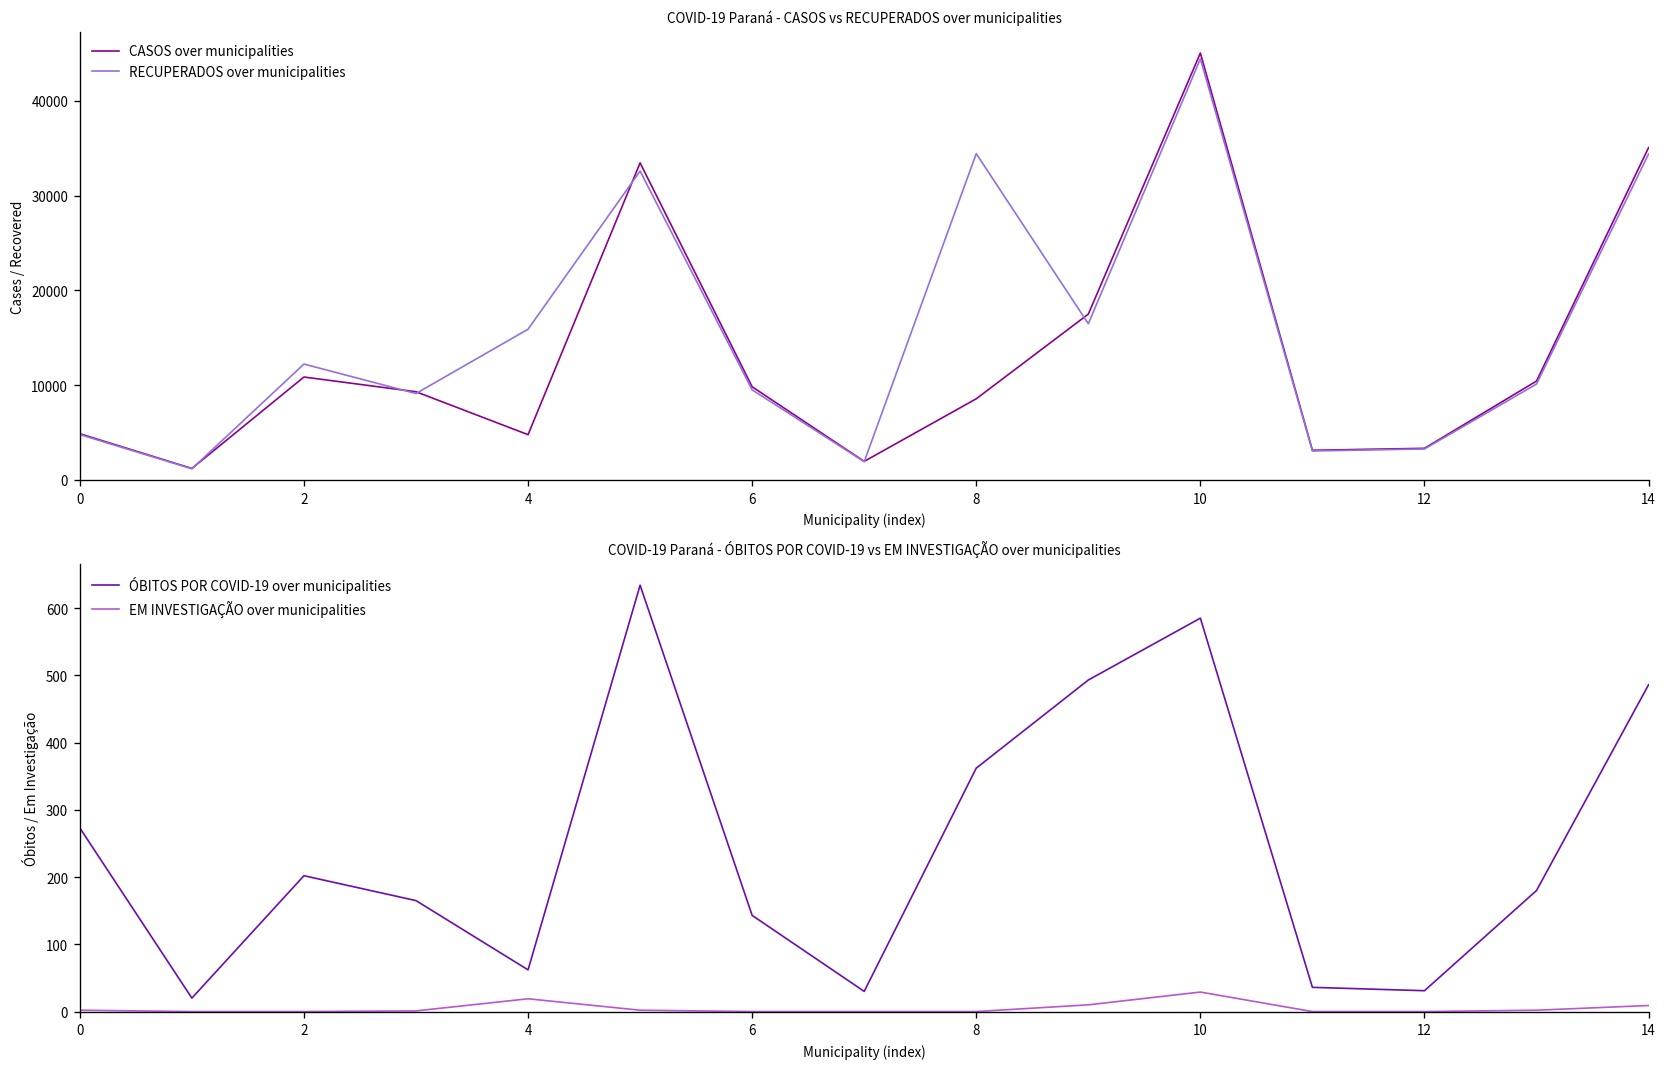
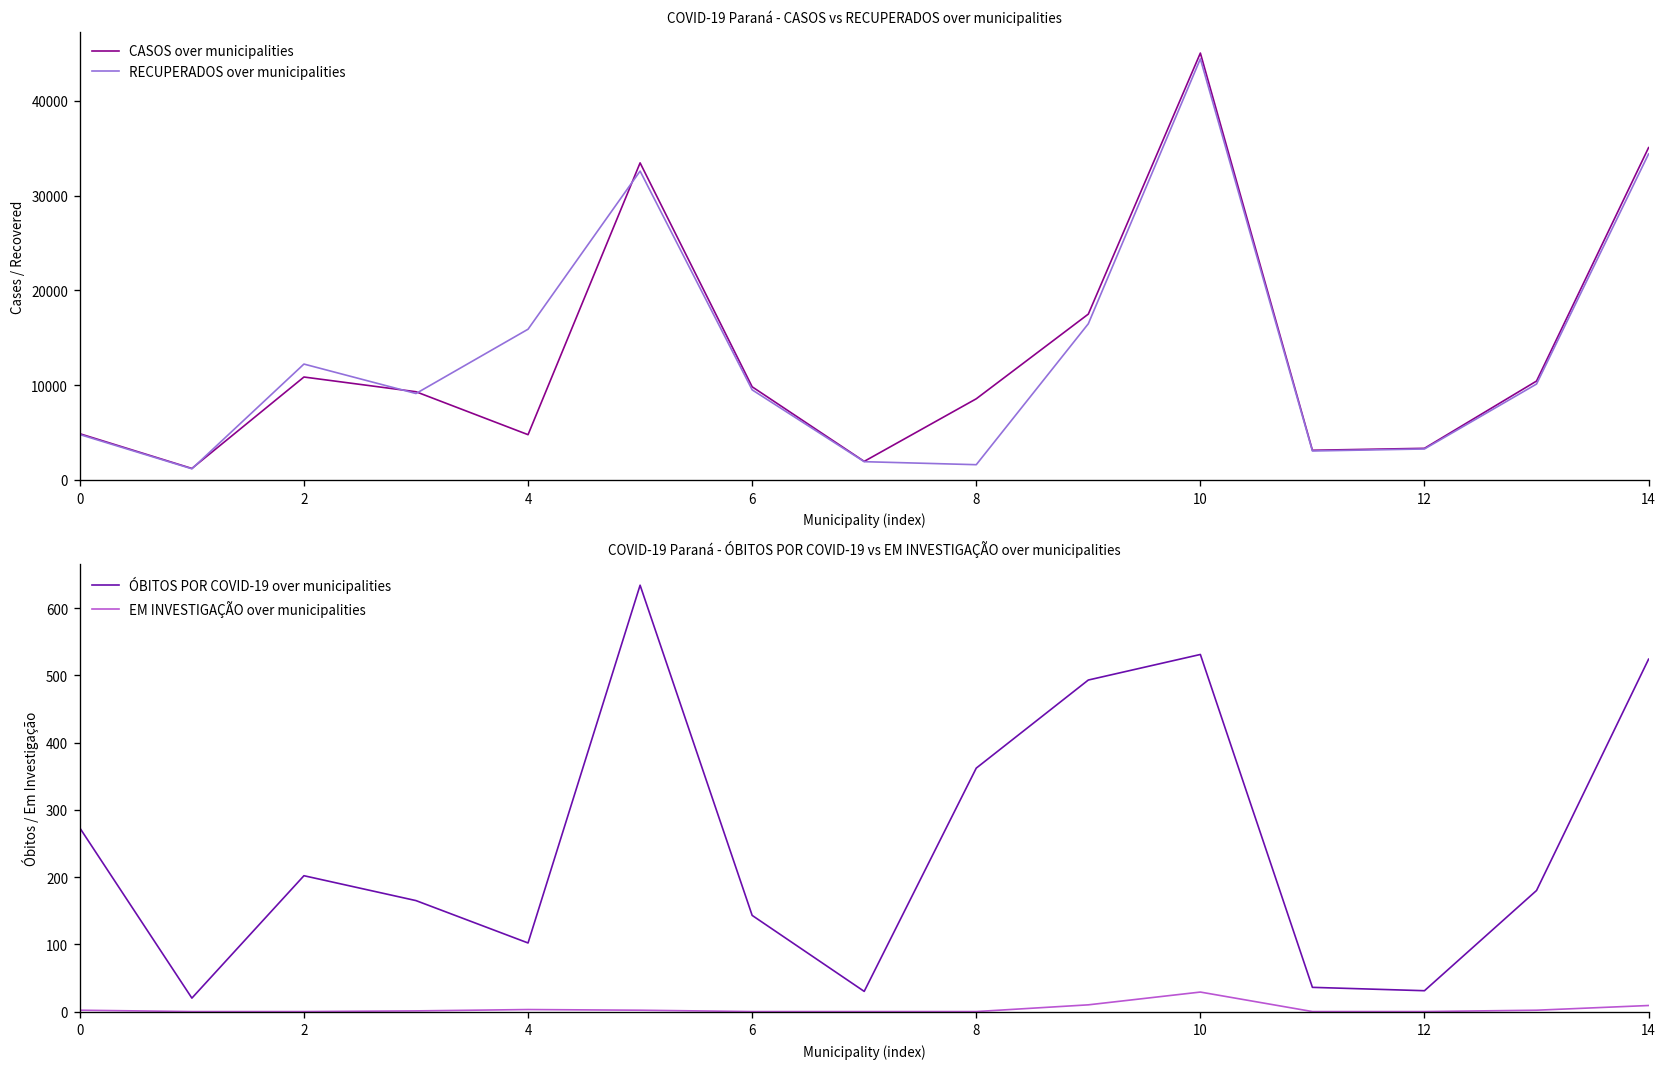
  {
    "COVID-19 Paraná - CASOS vs RECUPERADOS over municipalities": {
      "CASOS over municipalities": {
        "2": 11000,
        "4": 5000,
        "8": 9000,
        "10": 45000,
        "14": 35000
      },
      "RECUPERADOS over municipalities": {
        "2": 12000,
        "4": 16000,
-       "8": 34000,
+       "8": 2000,
        "10": 44000,
        "14": 34000
      }
    },
    "COVID-19 Paraná - ÓBITOS POR COVID-19 vs EM INVESTIGAÇÃO over municipalities": {
      "ÓBITOS POR COVID-19 over municipalities": {
        "0": 270,
        "2": 200,
-       "4": 60,
+       "4": 100,
        "6": 140,
        "8": 360,
-       "10": 590,
+       "10": 530,
        "12": 30,
-       "14": 490
+       "14": 520
      },
      "EM INVESTIGAÇÃO over municipalities": {
        "0": 0,
        "2": 0,
-       "4": 20,
+       "4": 0,
        "6": 0,
        "8": 0,
        "10": 30,
        "12": 0,
        "14": 10
      }
    }
  }
